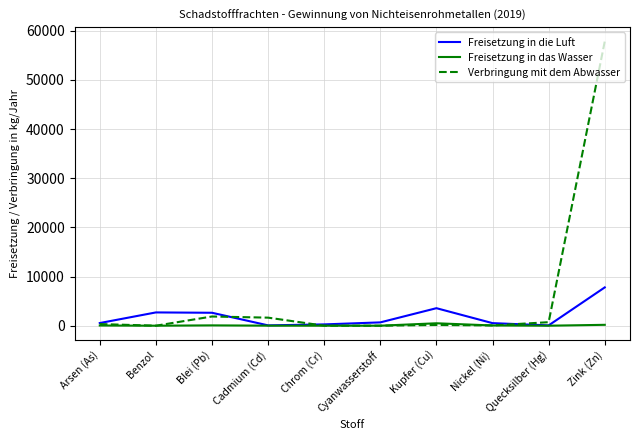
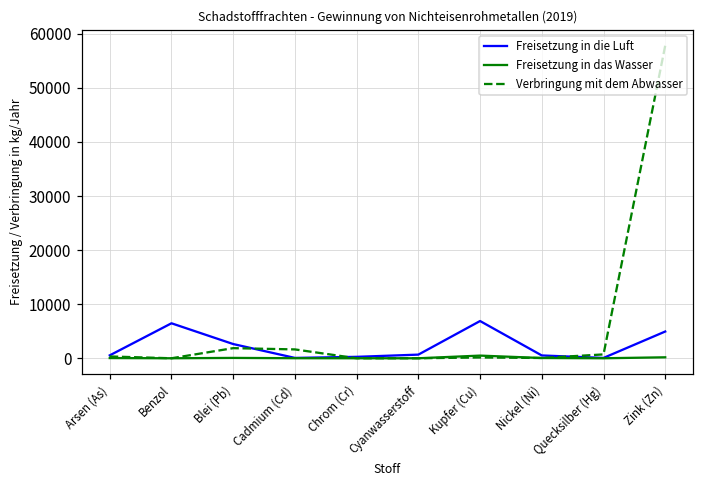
  {
    "Freisetzung in die Luft": {
-     "Benzol": 3000,
+     "Benzol": 6000,
      "Blei (Pb)": 3000,
      "Cyanwasserstoff": 1000,
-     "Kupfer (Cu)": 4000,
-     "Zink (Zn)": 8000
+     "Kupfer (Cu)": 7000,
+     "Zink (Zn)": 5000
    }
  }
